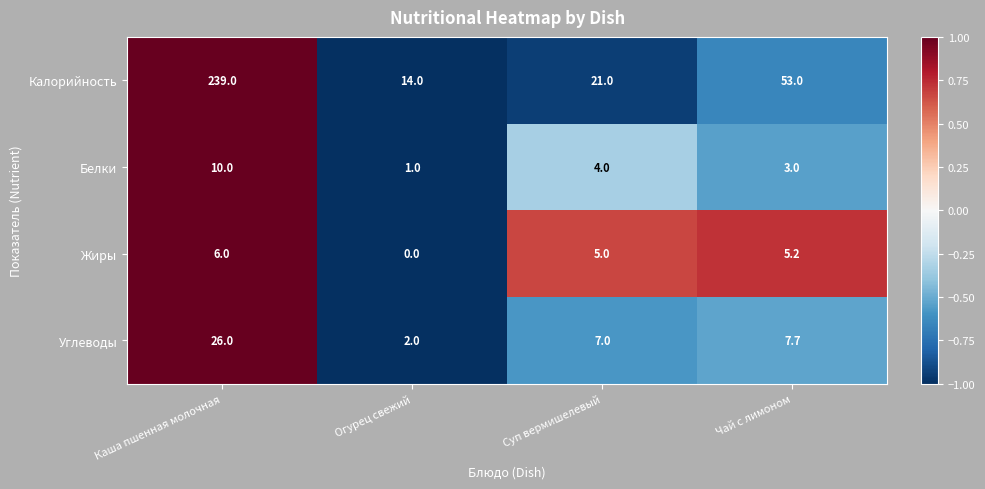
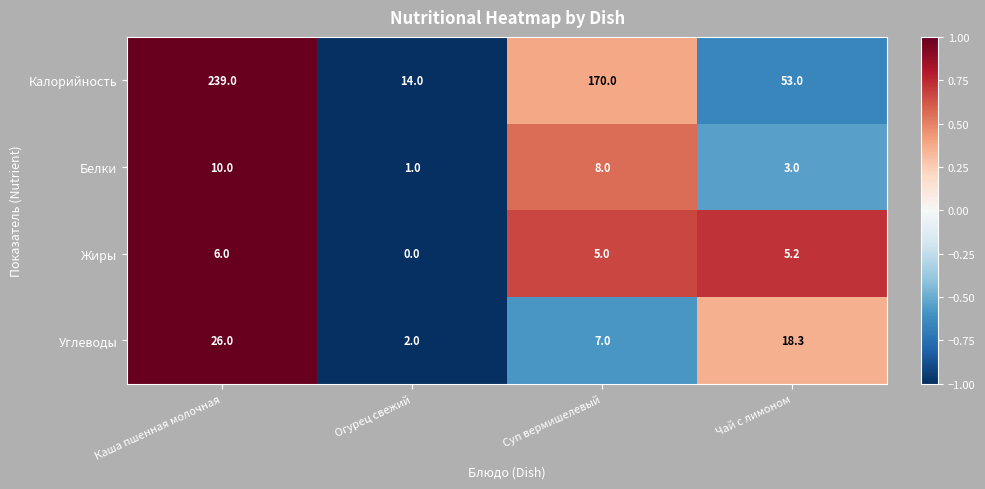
  {
    "Калорийность": {
      "Каша пшенная молочная": 239.0,
      "Огурец свежий": 14.0,
-     "Суп вермишелевый": 21.0,
+     "Суп вермишелевый": 170.0,
      "Чай с лимоном": 53.0
    },
    "Белки": {
      "Каша пшенная молочная": 10.0,
      "Огурец свежий": 1.0,
-     "Суп вермишелевый": 4.0,
+     "Суп вермишелевый": 8.0,
      "Чай с лимоном": 3.0
    },
    "Жиры": {
      "Каша пшенная молочная": 6.0,
      "Огурец свежий": 0.0,
      "Суп вермишелевый": 5.0,
      "Чай с лимоном": 5.2
    },
    "Углеводы": {
      "Каша пшенная молочная": 26.0,
      "Огурец свежий": 2.0,
      "Суп вермишелевый": 7.0,
-     "Чай с лимоном": 7.7
+     "Чай с лимоном": 18.3
    }
  }
